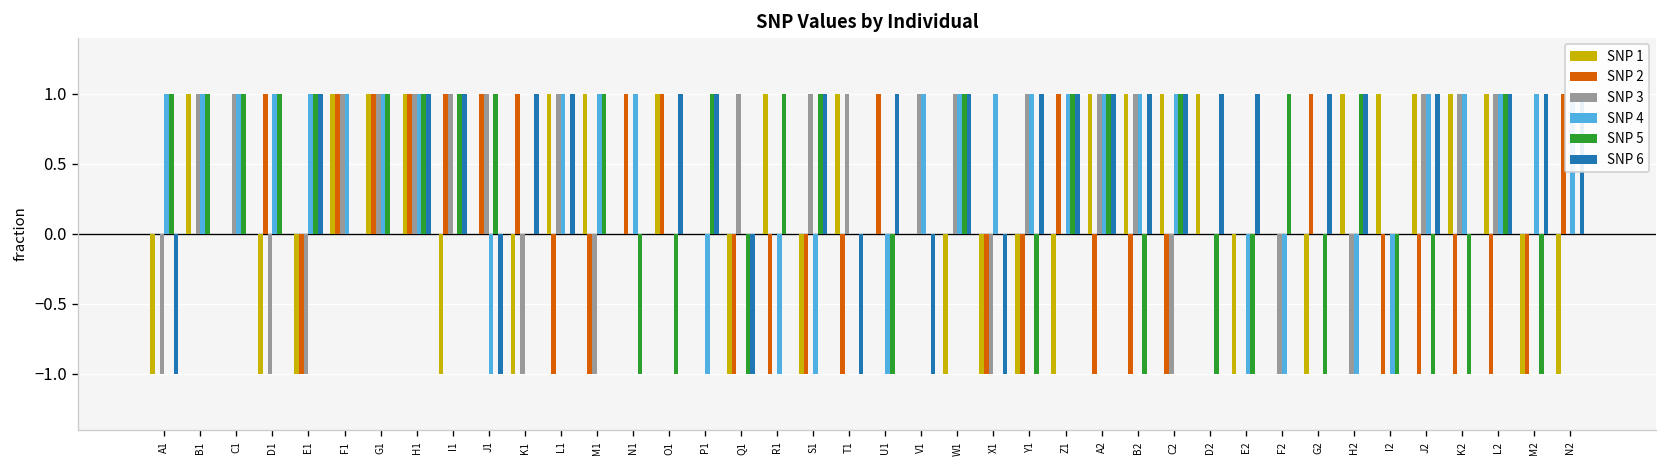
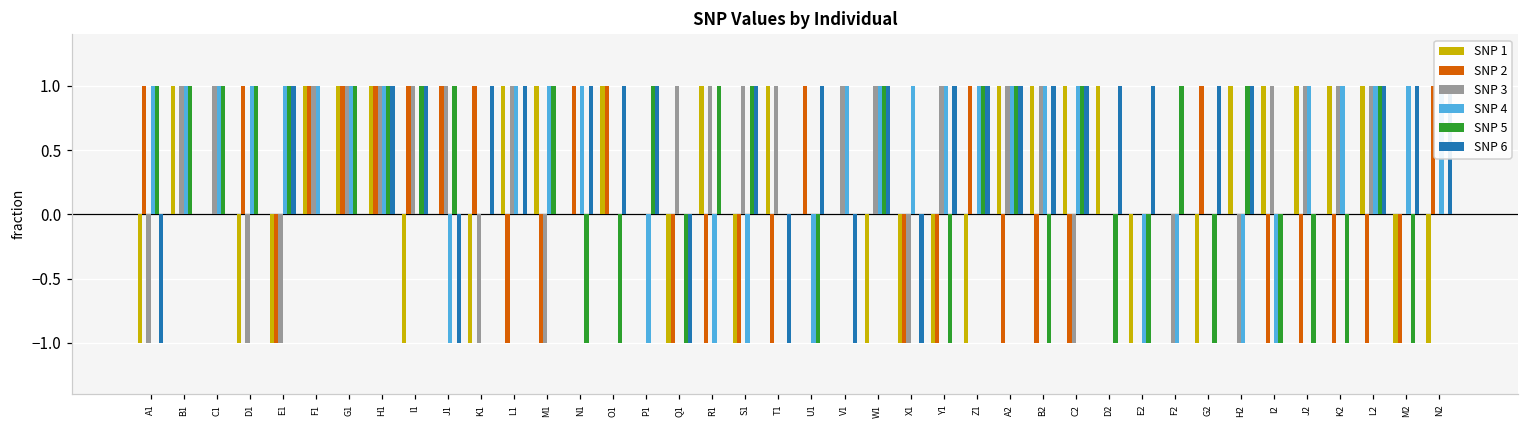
  {
    "SNP 2": {
-     "A1": 0,
+     "A1": 1,
      "B1": 0,
      "C1": 0,
      "D1": 1,
      "E1": -1,
      "F1": 1,
      "G1": 1,
      "H1": 1,
      "I1": 1,
      "J1": 1,
      "K1": 1,
      "L1": -1,
      "M1": -1,
      "N1": 1,
      "O1": 1,
      "P1": 0,
      "Q1": -1,
      "R1": -1,
      "S1": -1,
      "T1": -1,
      "U1": 1,
      "V1": 0,
      "W1": 0,
      "X1": -1,
      "Y1": -1,
      "Z1": 1,
      "A2": -1,
      "B2": -1,
      "C2": -1,
      "D2": 0,
      "E2": 0,
      "F2": 0,
      "G2": 1,
      "H2": 0,
      "I2": -1,
      "J2": -1,
      "K2": -1,
      "L2": -1,
      "M2": -1,
      "N2": 1
    },
    "SNP 3": {
      "A1": -1,
      "B1": 1,
      "C1": 1,
      "D1": -1,
      "E1": -1,
      "F1": 1,
      "G1": 1,
      "H1": 1,
      "I1": 1,
      "J1": 1,
      "K1": -1,
      "L1": 1,
      "M1": -1,
      "N1": 0,
      "O1": 0,
      "P1": 0,
      "Q1": 1,
-     "R1": 0,
+     "R1": 1,
      "S1": 1,
      "T1": 1,
      "U1": 0,
      "V1": 1,
      "W1": 1,
      "X1": -1,
      "Y1": 1,
      "Z1": 0,
      "A2": 1,
      "B2": 1,
      "C2": -1,
      "D2": 0,
      "E2": 0,
      "F2": -1,
      "G2": 0,
      "H2": -1,
-     "I2": 0,
+     "I2": 1,
      "J2": 1,
      "K2": 1,
      "L2": 1,
      "M2": 0,
      "N2": 0
    },
    "SNP 6": {
      "A1": -1,
      "B1": 0,
      "C1": 0,
      "D1": 0,
      "E1": 1,
      "F1": 0,
      "G1": 0,
      "H1": 1,
      "I1": 1,
      "J1": -1,
      "K1": 1,
      "L1": 1,
      "M1": 0,
-     "N1": 0,
+     "N1": 1,
      "O1": 1,
      "P1": 1,
      "Q1": -1,
      "R1": 0,
      "S1": 1,
      "T1": -1,
      "U1": 1,
      "V1": -1,
      "W1": 1,
      "X1": -1,
      "Y1": 1,
      "Z1": 1,
      "A2": 1,
      "B2": 1,
      "C2": 1,
      "D2": 1,
      "E2": 1,
      "F2": 0,
      "G2": 1,
      "H2": 1,
      "I2": 0,
-     "J2": 1,
+     "J2": 0,
      "K2": 0,
      "L2": 1,
      "M2": 1
    }
  }
